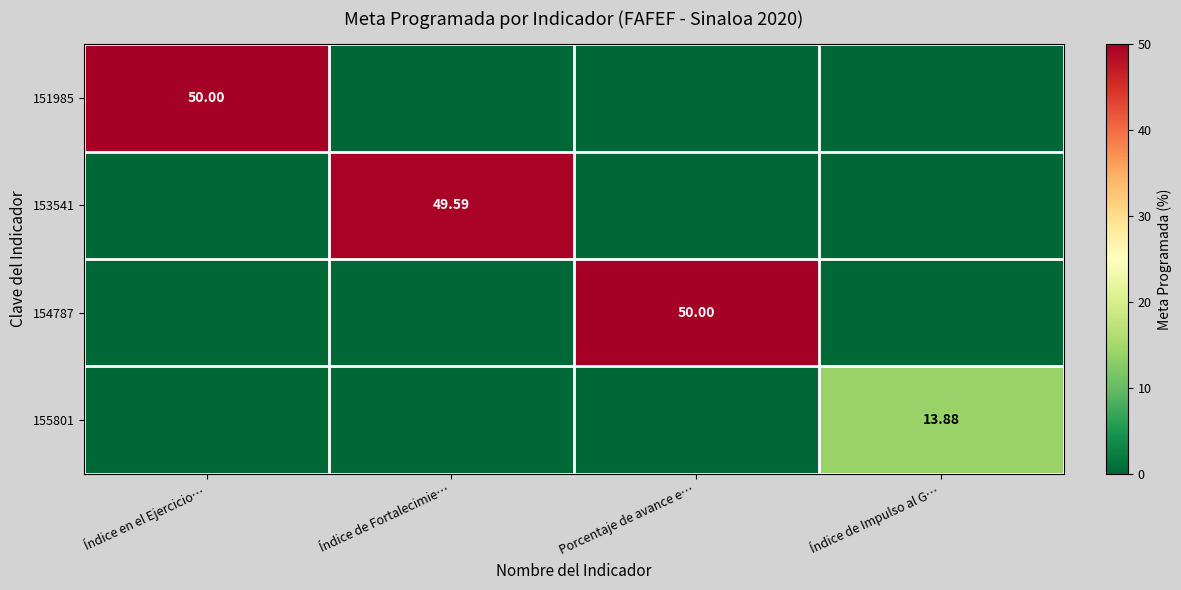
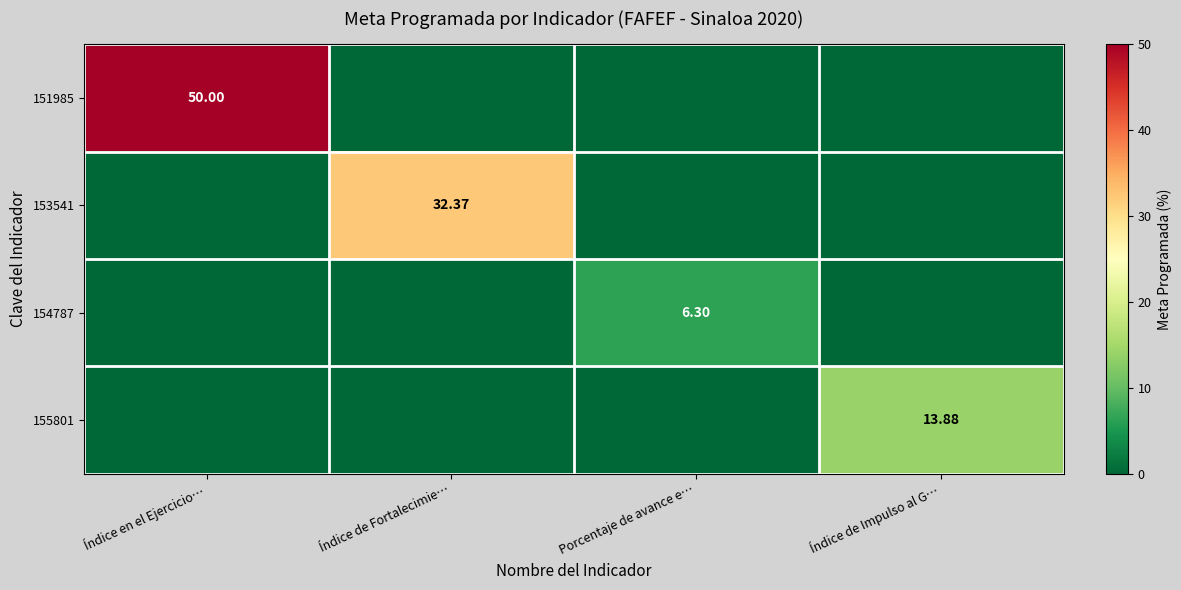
  {
    "151985": {
      "Índice en el Ejercicio…": 50.00
    },
    "153541": {
-     "Índice de Fortalecimie…": 49.59
+     "Índice de Fortalecimie…": 32.37
    },
    "154787": {
-     "Porcentaje de avance e…": 50.00
+     "Porcentaje de avance e…": 6.30
    },
    "155801": {
      "Índice de Impulso al G…": 13.88
    }
  }
